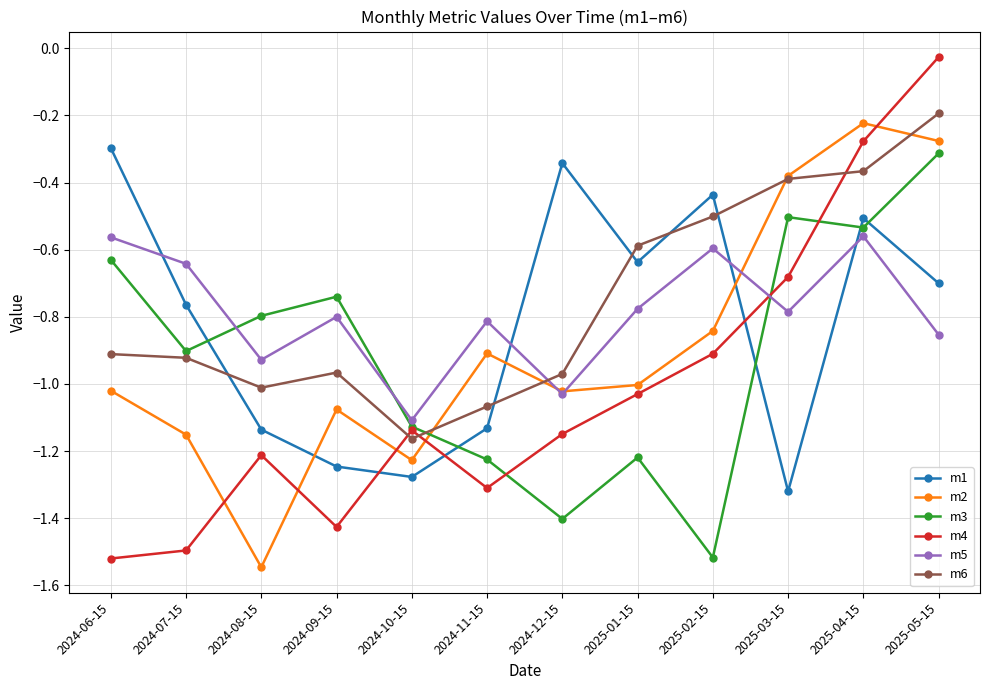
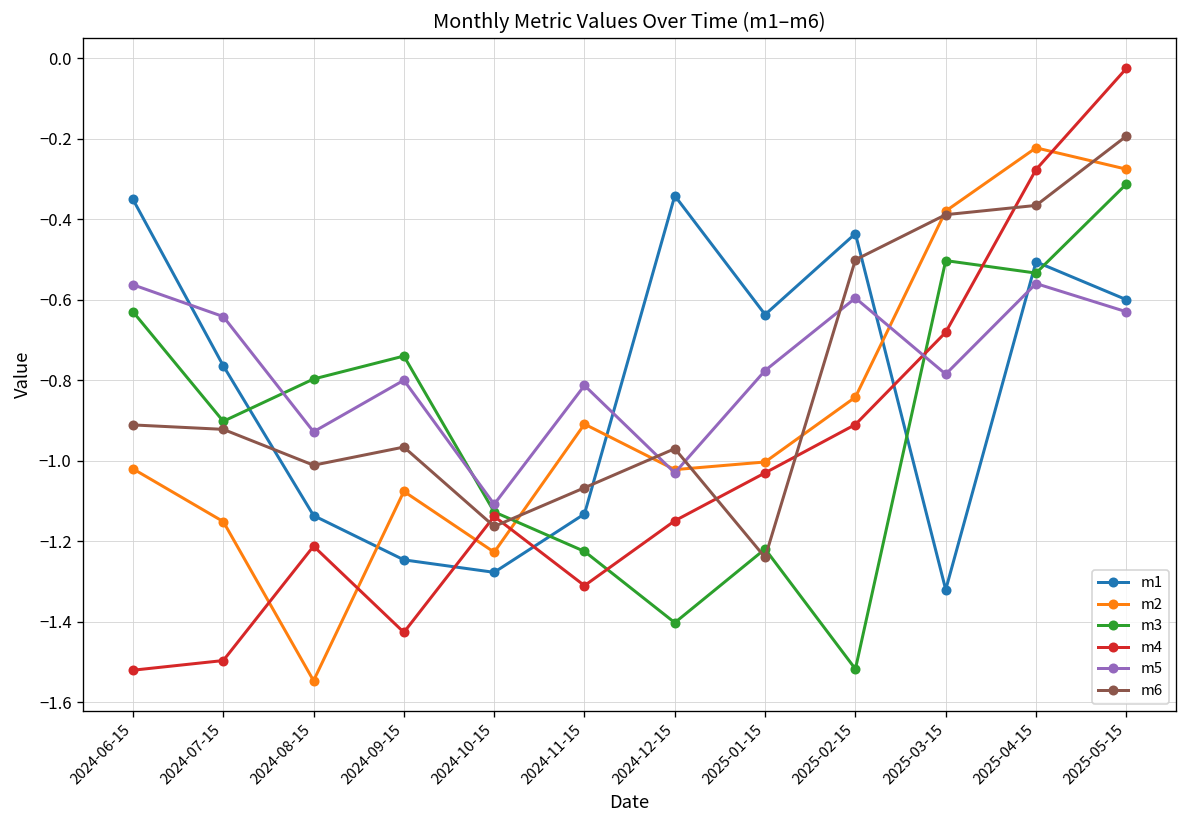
  {
    "m1": {
-     "2024-06-15": -0.30,
+     "2024-06-15": -0.35,
      "2024-07-15": -0.76,
      "2024-08-15": -1.14,
      "2024-09-15": -1.25,
      "2024-10-15": -1.28,
      "2024-11-15": -1.13,
      "2024-12-15": -0.34,
      "2025-01-15": -0.64,
      "2025-02-15": -0.44,
      "2025-03-15": -1.32,
      "2025-04-15": -0.51,
-     "2025-05-15": -0.7
+     "2025-05-15": -0.6
    },
    "m2": {
      "2024-06-15": -1.02,
      "2024-07-15": -1.15,
      "2024-08-15": -1.55,
      "2024-09-15": -1.08,
      "2024-10-15": -1.23,
      "2024-11-15": -0.91,
      "2024-12-15": -1.02,
      "2025-01-15": -1.00,
      "2025-02-15": -0.84,
      "2025-03-15": -0.38,
      "2025-04-15": -0.22,
      "2025-05-15": -0.28
    },
    "m3": {
      "2024-06-15": -0.63,
      "2024-07-15": -0.90,
      "2024-08-15": -0.80,
      "2024-09-15": -0.74,
      "2024-10-15": -1.13,
      "2024-11-15": -1.23,
      "2024-12-15": -1.40,
      "2025-01-15": -1.22,
      "2025-02-15": -1.52,
      "2025-03-15": -0.50,
      "2025-04-15": -0.53,
      "2025-05-15": -0.31
    },
    "m4": {
      "2024-06-15": -1.52,
      "2024-07-15": -1.50,
      "2024-08-15": -1.21,
      "2024-09-15": -1.43,
      "2024-10-15": -1.14,
      "2024-11-15": -1.31,
      "2024-12-15": -1.15,
      "2025-01-15": -1.03,
      "2025-02-15": -0.91,
      "2025-03-15": -0.68,
      "2025-04-15": -0.28,
      "2025-05-15": -0.03
    },
    "m5": {
      "2024-06-15": -0.56,
      "2024-07-15": -0.64,
      "2024-08-15": -0.93,
      "2024-09-15": -0.80,
      "2024-10-15": -1.11,
      "2024-11-15": -0.81,
      "2024-12-15": -1.03,
      "2025-01-15": -0.78,
      "2025-02-15": -0.60,
      "2025-03-15": -0.79,
      "2025-04-15": -0.56,
-     "2025-05-15": -0.85
+     "2025-05-15": -0.63
    },
    "m6": {
      "2024-06-15": -0.91,
      "2024-07-15": -0.92,
      "2024-08-15": -1.01,
      "2024-09-15": -0.97,
      "2024-10-15": -1.16,
      "2024-11-15": -1.07,
      "2024-12-15": -0.97,
-     "2025-01-15": -0.59,
+     "2025-01-15": -1.24,
      "2025-02-15": -0.50,
      "2025-03-15": -0.39,
      "2025-04-15": -0.37,
      "2025-05-15": -0.19
    }
  }
